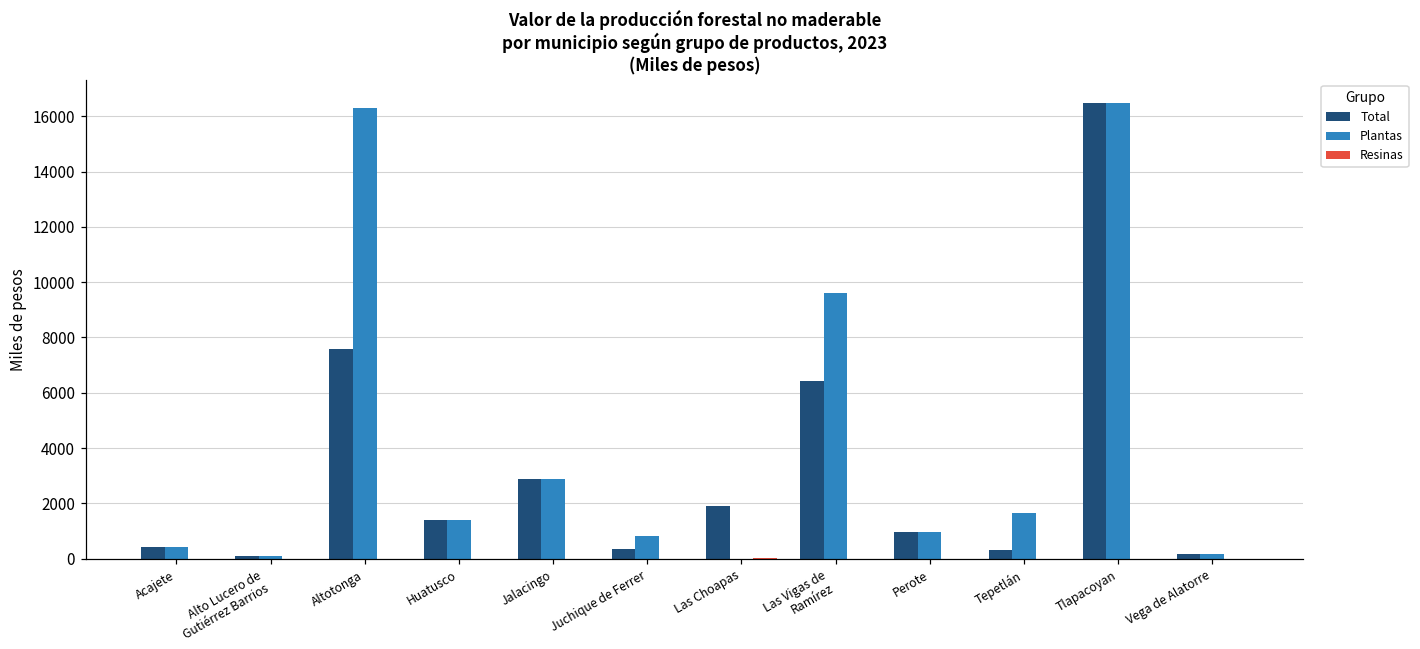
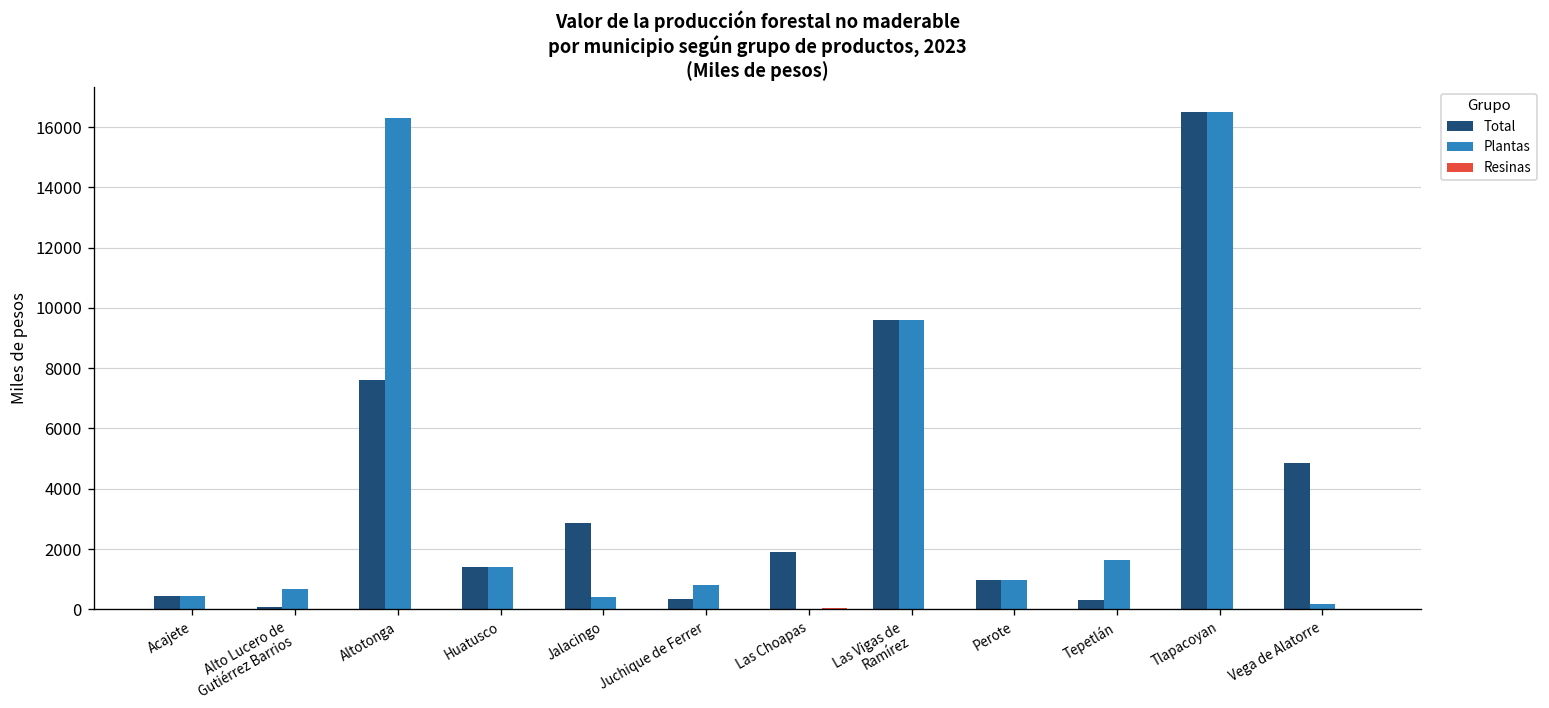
  {
    "Total": {
      "Acajete": 400,
      "Altotonga": 7600,
      "Huatusco": 1400,
      "Jalacingo": 2900,
      "Juchique de Ferrer": 300,
      "Las Choapas": 1900,
-     "Las Vigas de Ramírez": 6400,
+     "Las Vigas de Ramírez": 9600,
      "Perote": 1000,
      "Tepetlán": 300,
      "Tlapacoyan": 16500,
-     "Vega de Alatorre": 200
+     "Vega de Alatorre": 4900
    },
    "Plantas": {
      "Acajete": 400,
-     "Alto Lucero de Gutiérrez Barrios": 100,
+     "Alto Lucero de Gutiérrez Barrios": 700,
      "Altotonga": 16300,
      "Huatusco": 1400,
-     "Jalacingo": 2900,
+     "Jalacingo": 400,
      "Juchique de Ferrer": 800,
      "Las Choapas": 0,
      "Las Vigas de Ramírez": 9600,
      "Perote": 1000,
      "Tepetlán": 1600,
      "Tlapacoyan": 16500,
      "Vega de Alatorre": 200
    },
    "Resinas": {
      "Acajete": 0,
      "Alto Lucero de Gutiérrez Barrios": 0,
      "Altotonga": 0,
      "Huatusco": 0,
      "Jalacingo": 0,
      "Juchique de Ferrer": 0,
      "Las Vigas de Ramírez": 0,
      "Perote": 0,
      "Tepetlán": 0,
      "Tlapacoyan": 0,
      "Vega de Alatorre": 0
    }
  }
